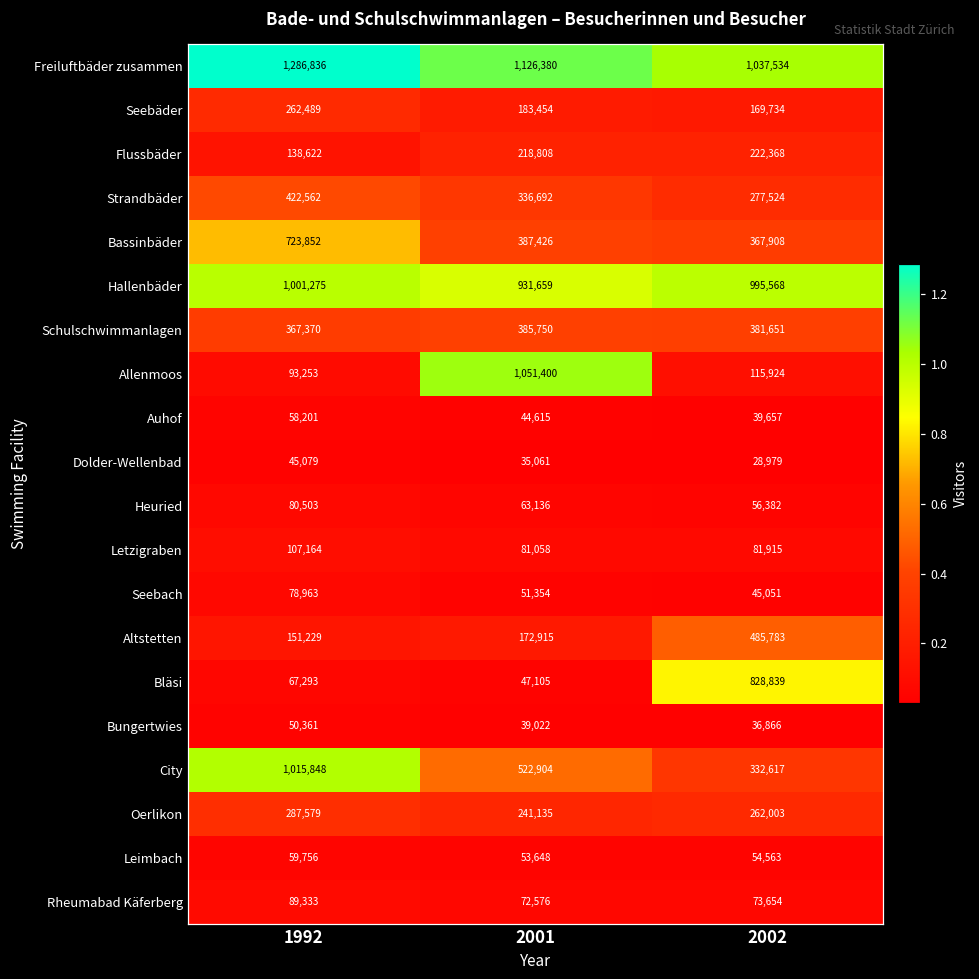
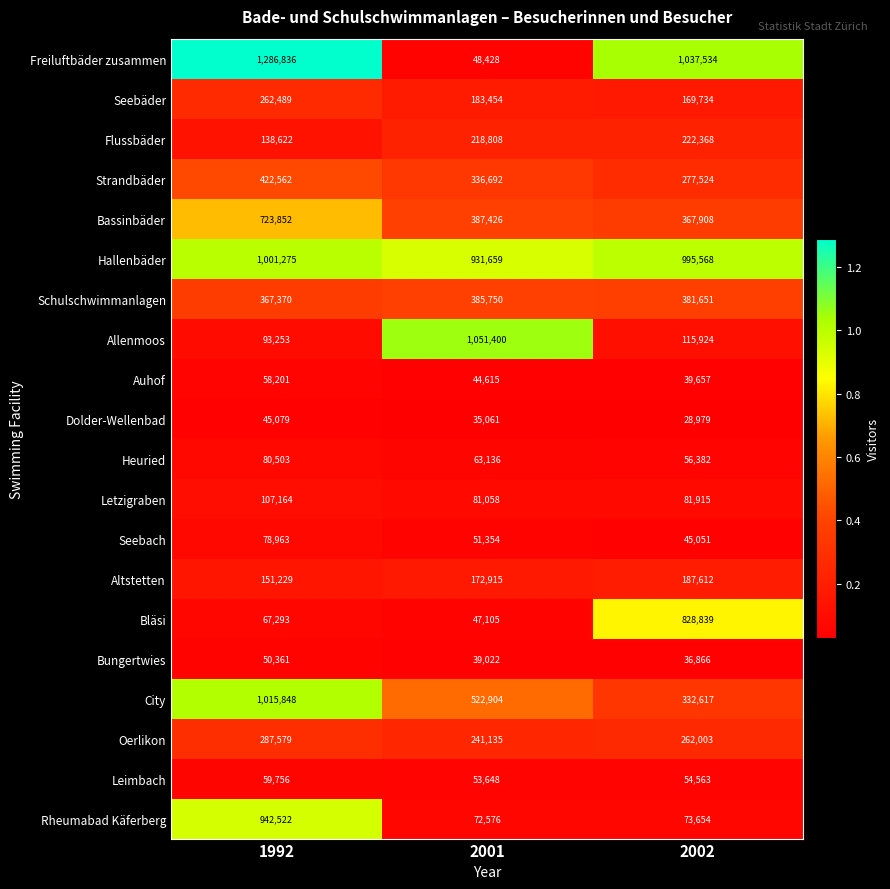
  {
    "Freiluftbäder zusammen": {
      "1992": "1,286,836",
-     "2001": "1,126,380",
+     "2001": "48,428",
      "2002": "1,037,534"
    },
    "Seebäder": {
      "1992": "262,489",
      "2001": "183,454",
      "2002": "169,734"
    },
    "Flussbäder": {
      "1992": "138,622",
      "2001": "218,808",
      "2002": "222,368"
    },
    "Strandbäder": {
      "1992": "422,562",
      "2001": "336,692",
      "2002": "277,524"
    },
    "Bassinbäder": {
      "1992": "723,852",
      "2001": "387,426",
      "2002": "367,908"
    },
    "Hallenbäder": {
      "1992": "1,001,275",
      "2001": "931,659",
      "2002": "995,568"
    },
    "Schulschwimmanlagen": {
      "1992": "367,370",
      "2001": "385,750",
      "2002": "381,651"
    },
    "Allenmoos": {
      "1992": "93,253",
      "2001": "1,051,400",
      "2002": "115,924"
    },
    "Auhof": {
      "1992": "58,201",
      "2001": "44,615",
      "2002": "39,657"
    },
    "Dolder-Wellenbad": {
      "1992": "45,079",
      "2001": "35,061",
      "2002": "28,979"
    },
    "Heuried": {
      "1992": "80,503",
      "2001": "63,136",
      "2002": "56,382"
    },
    "Letzigraben": {
      "1992": "107,164",
      "2001": "81,058",
      "2002": "81,915"
    },
    "Seebach": {
      "1992": "78,963",
      "2001": "51,354",
      "2002": "45,051"
    },
    "Altstetten": {
      "1992": "151,229",
      "2001": "172,915",
-     "2002": "485,783"
+     "2002": "187,612"
    },
    "Bläsi": {
      "1992": "67,293",
      "2001": "47,105",
      "2002": "828,839"
    },
    "Bungertwies": {
      "1992": "50,361",
      "2001": "39,022",
      "2002": "36,866"
    },
    "City": {
      "1992": "1,015,848",
      "2001": "522,904",
      "2002": "332,617"
    },
    "Oerlikon": {
      "1992": "287,579",
      "2001": "241,135",
      "2002": "262,003"
    },
    "Leimbach": {
      "1992": "59,756",
      "2001": "53,648",
      "2002": "54,563"
    },
    "Rheumabad Käferberg": {
-     "1992": "89,333",
+     "1992": "942,522",
      "2001": "72,576",
      "2002": "73,654"
    }
  }
